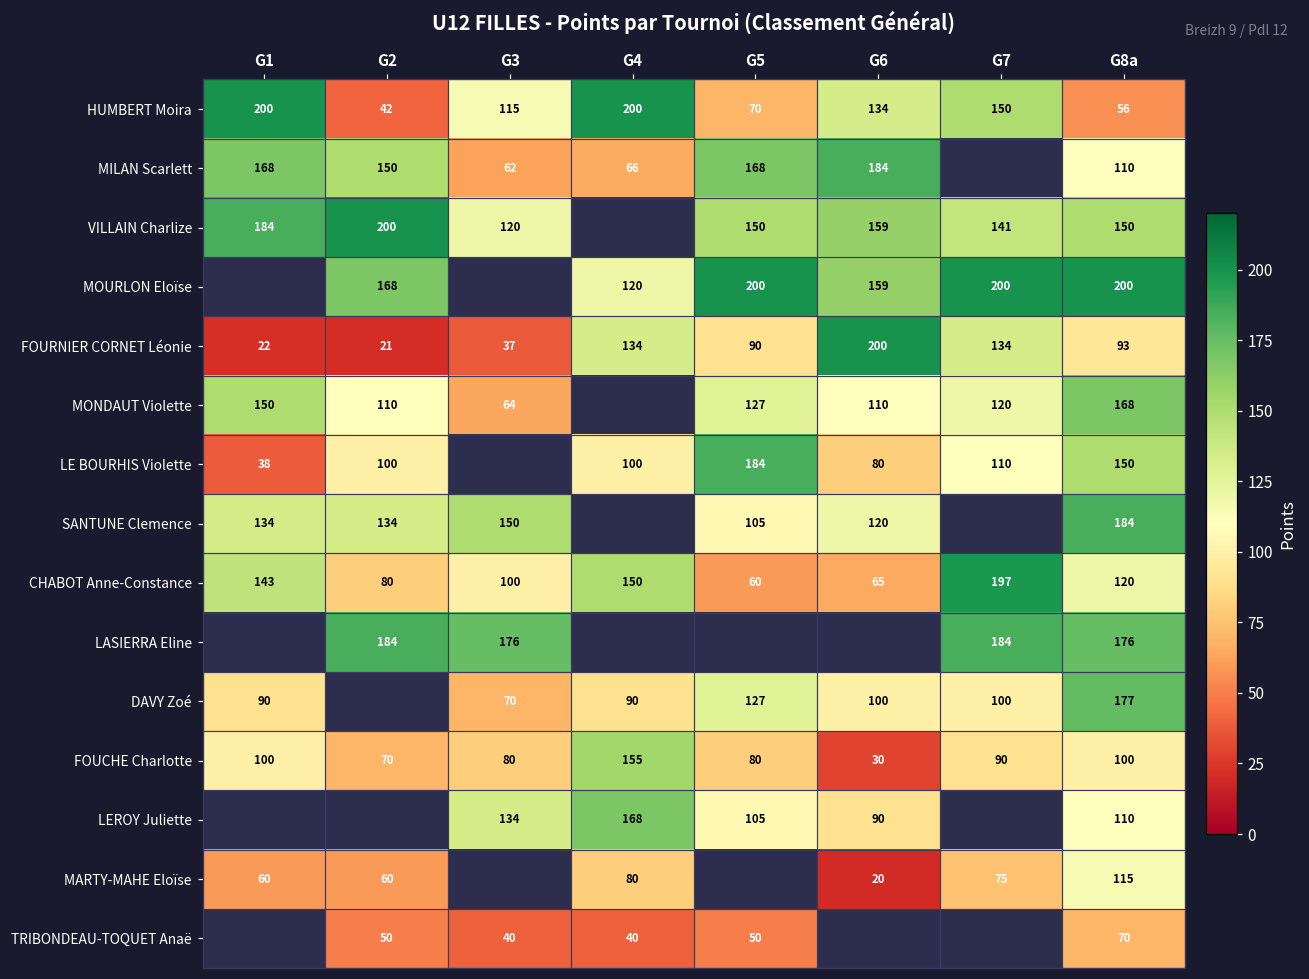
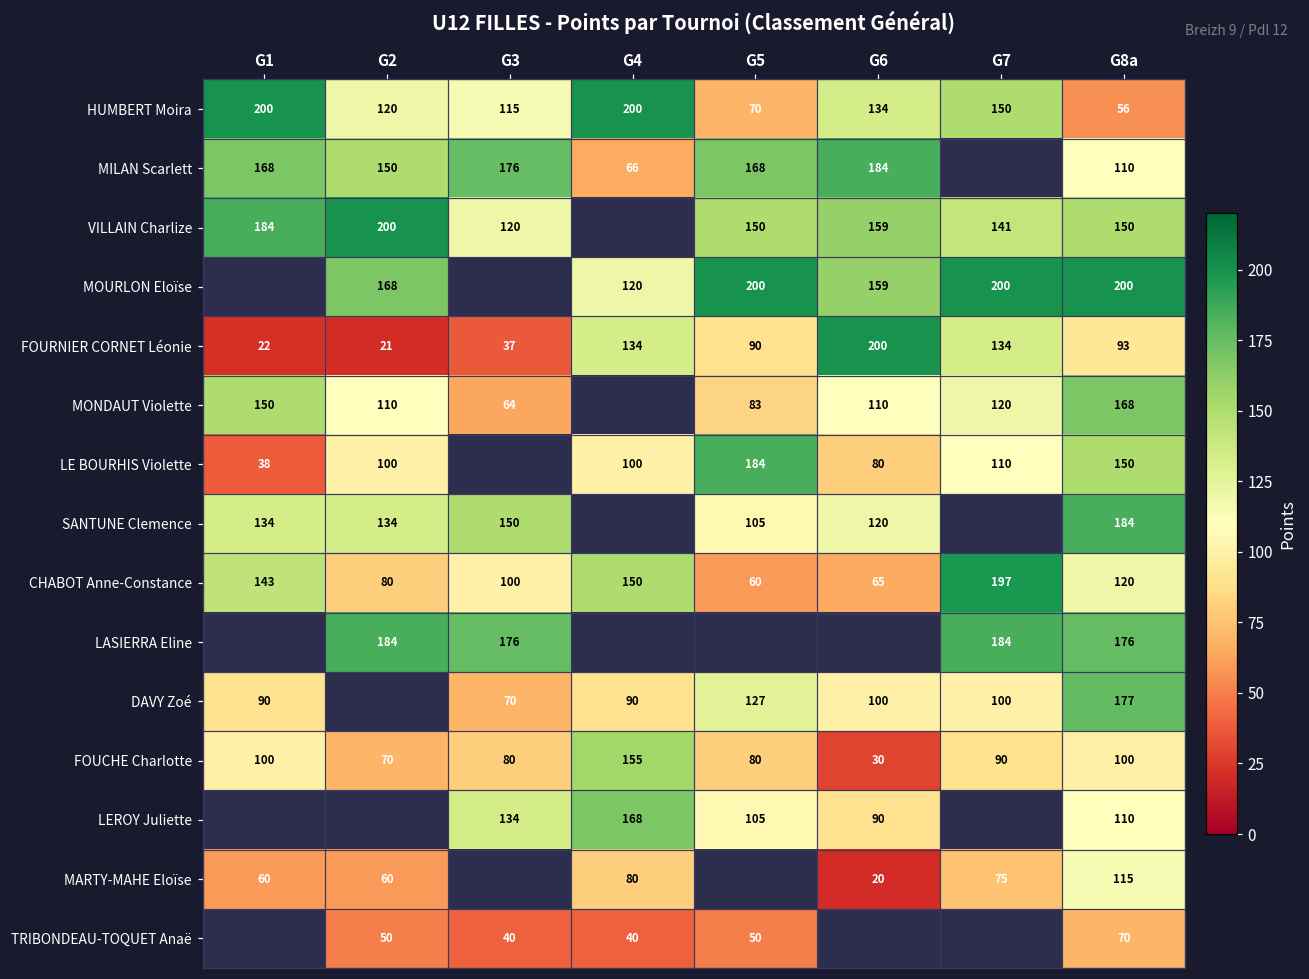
  {
    "HUMBERT Moira": {
      "G1": 200,
-     "G2": 42,
+     "G2": 120,
      "G3": 115,
      "G4": 200,
      "G5": 70,
      "G6": 134,
      "G7": 150,
      "G8a": 56
    },
    "MILAN Scarlett": {
      "G1": 168,
      "G2": 150,
-     "G3": 62,
+     "G3": 176,
      "G4": 66,
      "G5": 168,
      "G6": 184,
      "G8a": 110
    },
    "VILLAIN Charlize": {
      "G1": 184,
      "G2": 200,
      "G3": 120,
      "G5": 150,
      "G6": 159,
      "G7": 141,
      "G8a": 150
    },
    "MOURLON Eloïse": {
      "G2": 168,
      "G4": 120,
      "G5": 200,
      "G6": 159,
      "G7": 200,
      "G8a": 200
    },
    "FOURNIER CORNET Léonie": {
      "G1": 22,
      "G2": 21,
      "G3": 37,
      "G4": 134,
      "G5": 90,
      "G6": 200,
      "G7": 134,
      "G8a": 93
    },
    "MONDAUT Violette": {
      "G1": 150,
      "G2": 110,
      "G3": 64,
-     "G5": 127,
+     "G5": 83,
      "G6": 110,
      "G7": 120,
      "G8a": 168
    },
    "LE BOURHIS Violette": {
      "G1": 38,
      "G2": 100,
      "G4": 100,
      "G5": 184,
      "G6": 80,
      "G7": 110,
      "G8a": 150
    },
    "SANTUNE Clemence": {
      "G1": 134,
      "G2": 134,
      "G3": 150,
      "G5": 105,
      "G6": 120,
      "G8a": 184
    },
    "CHABOT Anne-Constance": {
      "G1": 143,
      "G2": 80,
      "G3": 100,
      "G4": 150,
      "G5": 60,
      "G6": 65,
      "G7": 197,
      "G8a": 120
    },
    "LASIERRA Eline": {
      "G2": 184,
      "G3": 176,
      "G7": 184,
      "G8a": 176
    },
    "DAVY Zoé": {
      "G1": 90,
      "G3": 70,
      "G4": 90,
      "G5": 127,
      "G6": 100,
      "G7": 100,
      "G8a": 177
    },
    "FOUCHE Charlotte": {
      "G1": 100,
      "G2": 70,
      "G3": 80,
      "G4": 155,
      "G5": 80,
      "G6": 30,
      "G7": 90,
      "G8a": 100
    },
    "LEROY Juliette": {
      "G3": 134,
      "G4": 168,
      "G5": 105,
      "G6": 90,
      "G8a": 110
    },
    "MARTY-MAHE Eloïse": {
      "G1": 60,
      "G2": 60,
      "G4": 80,
      "G6": 20,
      "G7": 75,
      "G8a": 115
    },
    "TRIBONDEAU-TOQUET Anaë": {
      "G2": 50,
      "G3": 40,
      "G4": 40,
      "G5": 50,
      "G8a": 70
    }
  }
